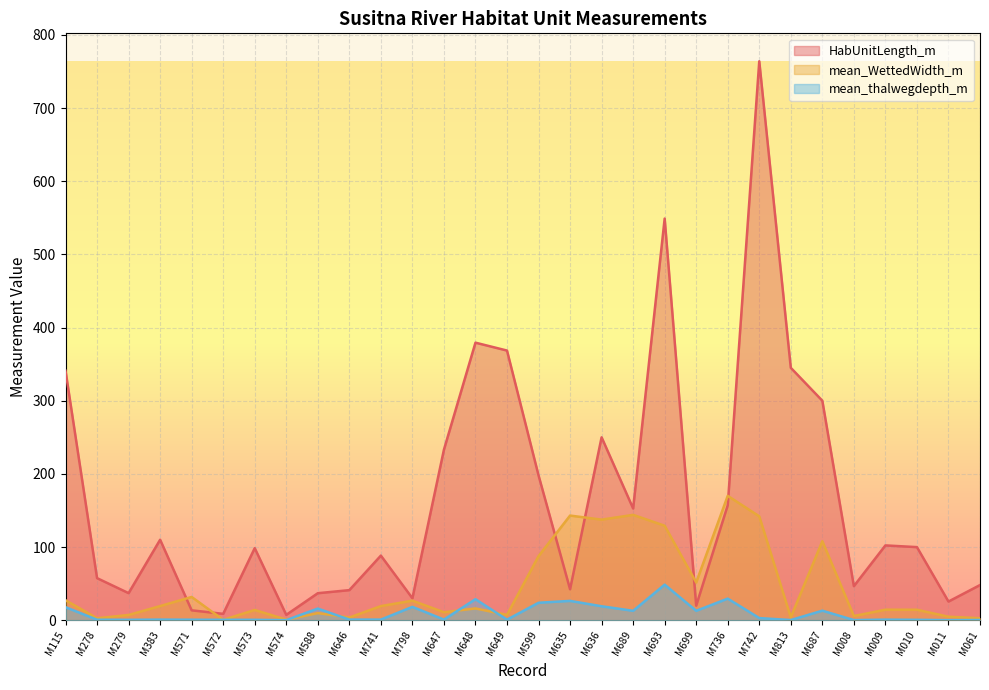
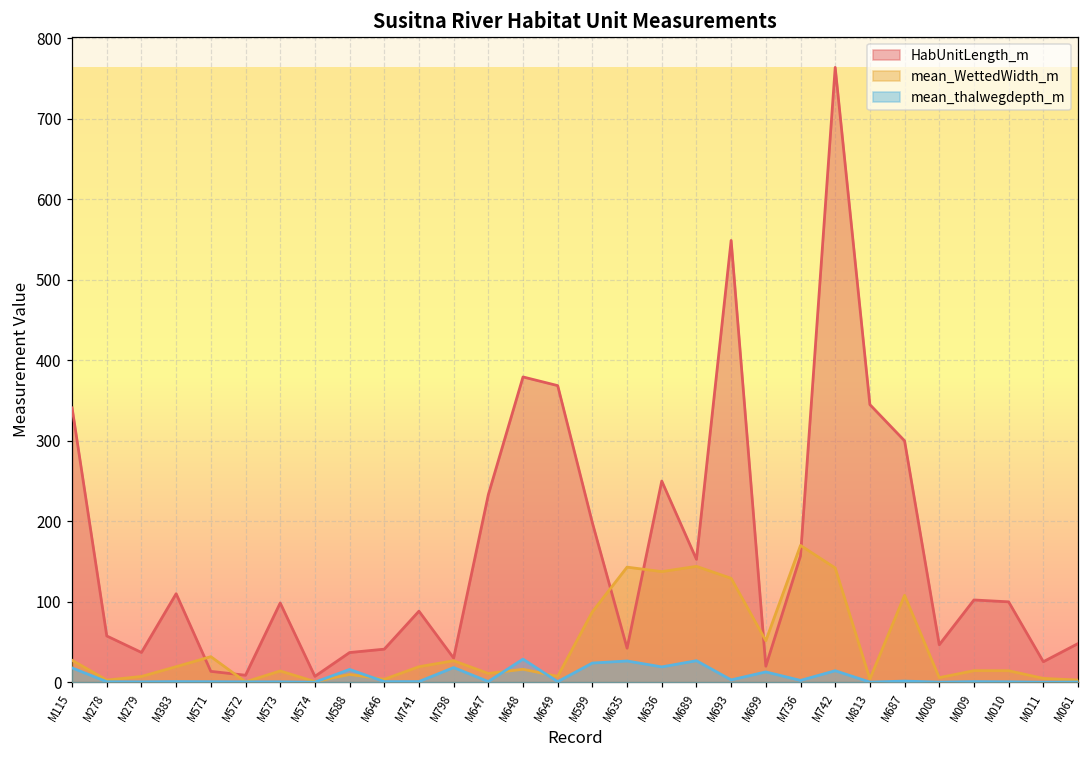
  {
    "mean_thalwegdepth_m": {
      "M115": 20,
      "M279": 0,
      "M383": 0,
      "M571": 0,
      "M573": 0,
      "M588": 20,
      "M741": 0,
      "M798": 20,
      "M647": 0,
      "M648": 30,
      "M649": 0,
      "M599": 20,
      "M635": 30,
      "M636": 20,
-     "M689": 10,
-     "M693": 50,
+     "M689": 30,
+     "M693": 0,
      "M699": 10,
-     "M736": 30,
-     "M742": 0,
+     "M736": 0,
+     "M742": 10,
      "M813": 0,
-     "M687": 10,
+     "M687": 0,
      "M008": 0,
      "M009": 0,
      "M010": 0,
      "M011": 0
    }
  }
